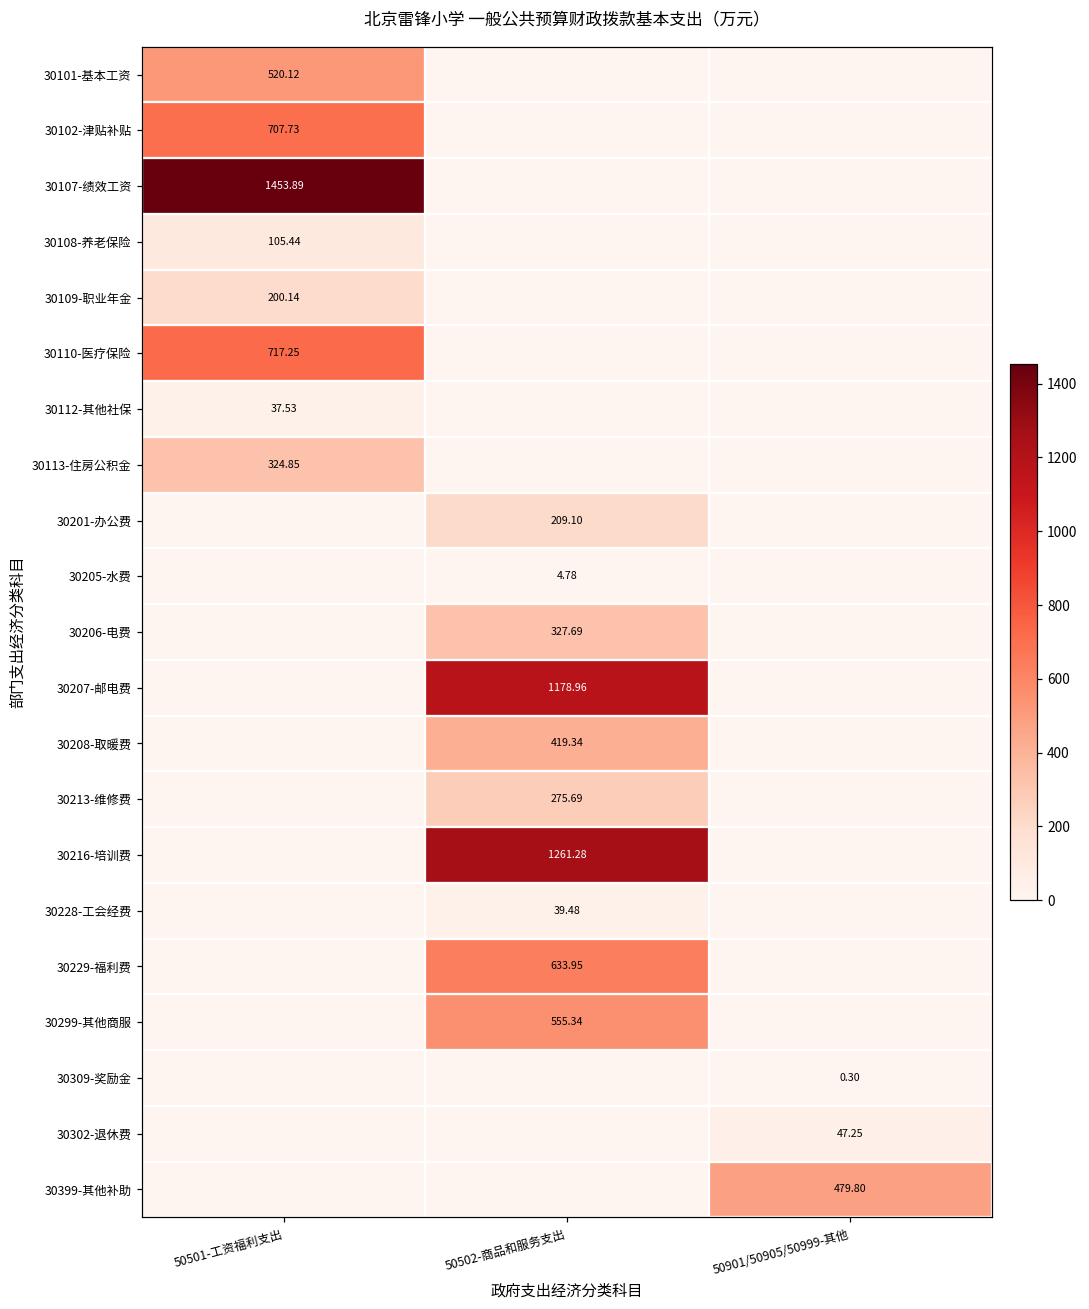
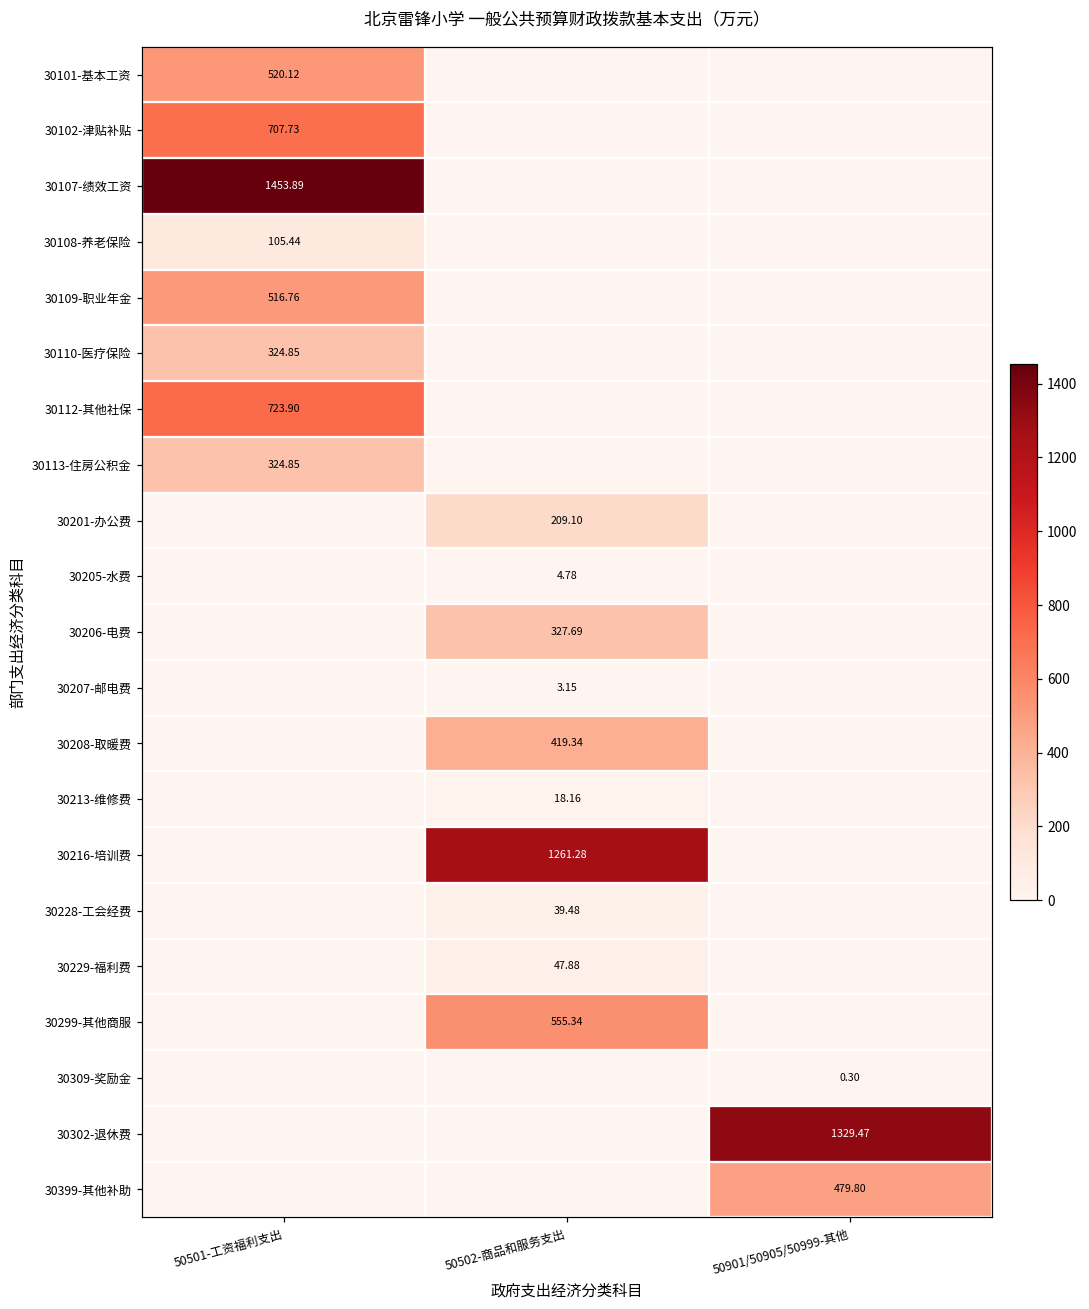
  {
    "30101-基本工资": {
      "50501-工资福利支出": 520.12
    },
    "30102-津贴补贴": {
      "50501-工资福利支出": 707.73
    },
    "30107-绩效工资": {
      "50501-工资福利支出": 1453.89
    },
    "30108-养老保险": {
      "50501-工资福利支出": 105.44
    },
    "30109-职业年金": {
-     "50501-工资福利支出": 200.14
+     "50501-工资福利支出": 516.76
    },
    "30110-医疗保险": {
-     "50501-工资福利支出": 717.25
+     "50501-工资福利支出": 324.85
    },
    "30112-其他社保": {
-     "50501-工资福利支出": 37.53
+     "50501-工资福利支出": 723.90
    },
    "30113-住房公积金": {
      "50501-工资福利支出": 324.85
    },
    "30201-办公费": {
      "50502-商品和服务支出": 209.10
    },
    "30205-水费": {
      "50502-商品和服务支出": 4.78
    },
    "30206-电费": {
      "50502-商品和服务支出": 327.69
    },
    "30207-邮电费": {
-     "50502-商品和服务支出": 1178.96
+     "50502-商品和服务支出": 3.15
    },
    "30208-取暖费": {
      "50502-商品和服务支出": 419.34
    },
    "30213-维修费": {
-     "50502-商品和服务支出": 275.69
+     "50502-商品和服务支出": 18.16
    },
    "30216-培训费": {
      "50502-商品和服务支出": 1261.28
    },
    "30228-工会经费": {
      "50502-商品和服务支出": 39.48
    },
    "30229-福利费": {
-     "50502-商品和服务支出": 633.95
+     "50502-商品和服务支出": 47.88
    },
    "30299-其他商服": {
      "50502-商品和服务支出": 555.34
    },
    "30309-奖励金": {
      "50901/50905/50999-其他": 0.30
    },
    "30302-退休费": {
-     "50901/50905/50999-其他": 47.25
+     "50901/50905/50999-其他": 1329.47
    },
    "30399-其他补助": {
      "50901/50905/50999-其他": 479.80
    }
  }
